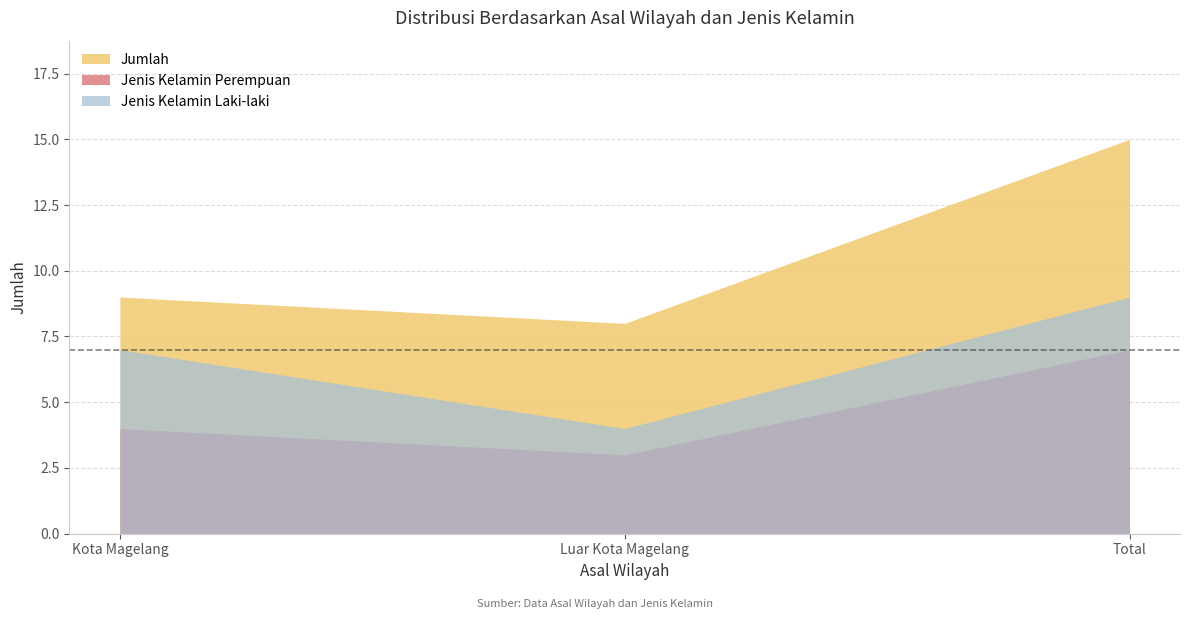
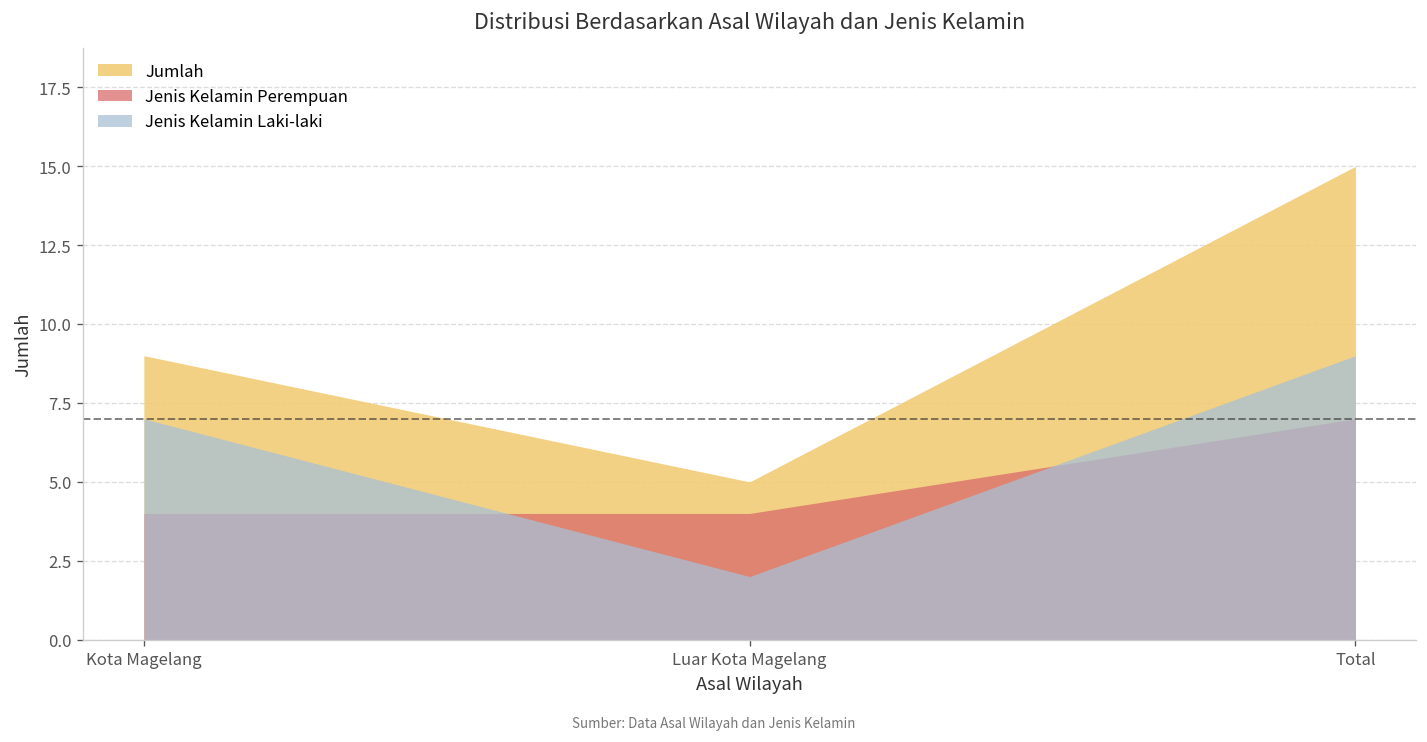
  {
    "Jumlah": {
      "Kota Magelang": 9,
-     "Luar Kota Magelang": 8,
+     "Luar Kota Magelang": 5,
      "Total": 15
    },
    "Jenis Kelamin Perempuan": {
      "Kota Magelang": 4,
-     "Luar Kota Magelang": 3,
+     "Luar Kota Magelang": 4,
      "Total": 7
    },
    "Jenis Kelamin Laki-laki": {
      "Kota Magelang": 7,
-     "Luar Kota Magelang": 4,
+     "Luar Kota Magelang": 2,
      "Total": 9
    }
  }
